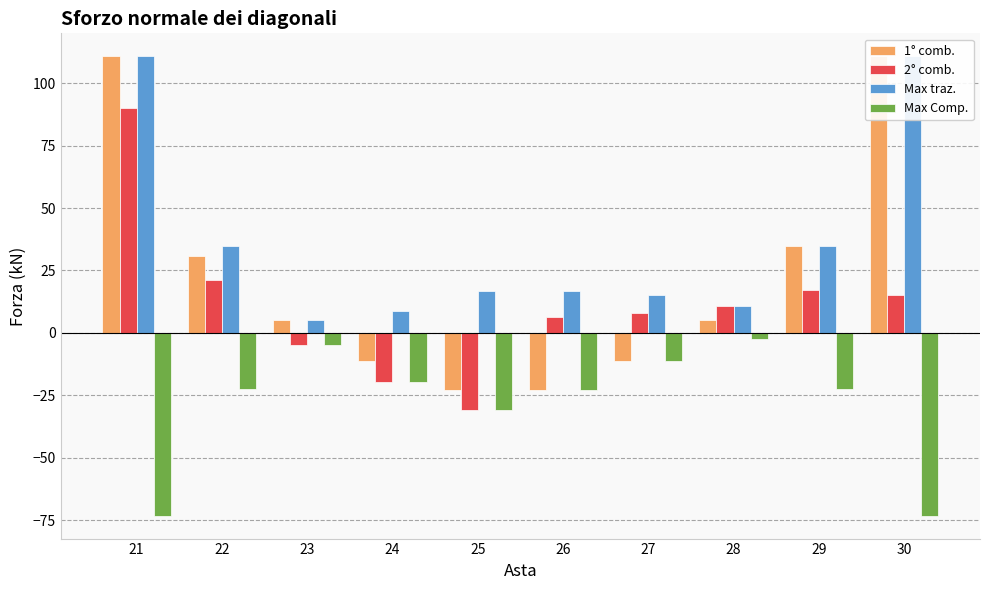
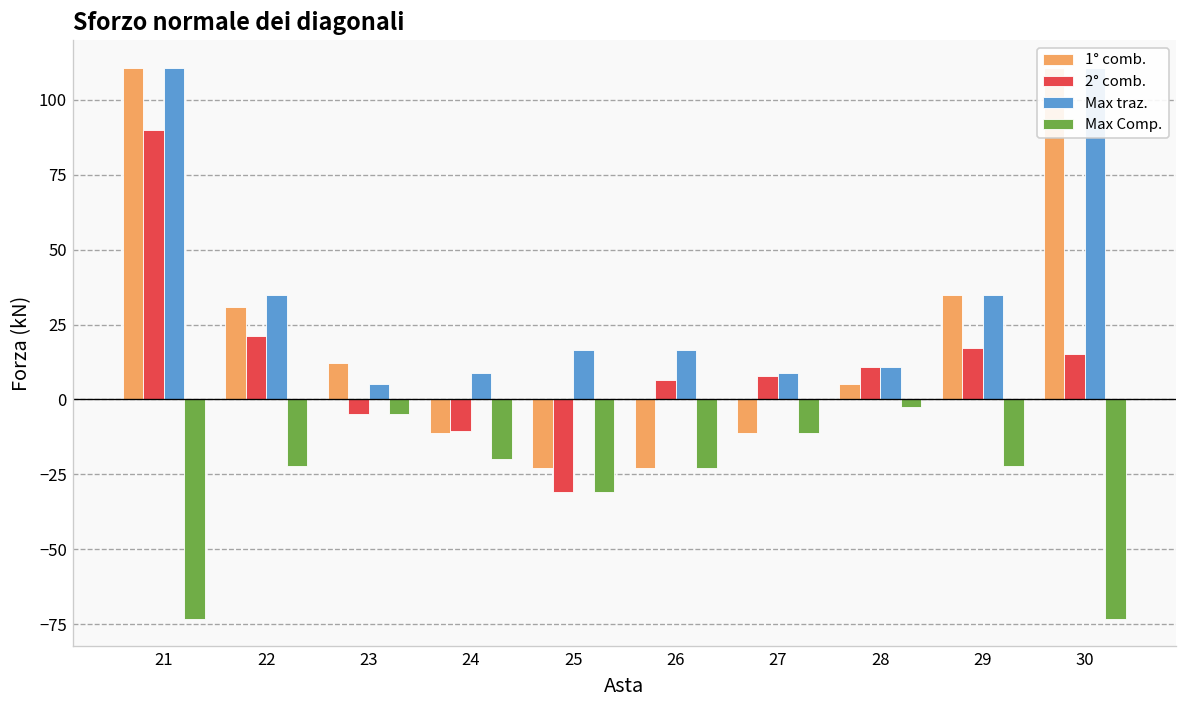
  {
    "1° comb.": {
      "21": 111,
      "22": 31,
-     "23": 5,
+     "23": 12,
      "24": -11,
      "25": -23,
      "26": -23,
      "27": -11,
      "28": 5,
      "29": 35
    },
    "2° comb.": {
      "21": 90,
      "22": 21,
      "23": -5,
-     "24": -20,
+     "24": -10,
      "25": -31,
      "26": 6,
      "27": 8,
      "28": 11,
      "29": 17,
      "30": 15
    },
    "Max traz.": {
      "21": 111,
      "22": 35,
      "23": 5,
      "24": 9,
      "25": 17,
      "26": 17,
-     "27": 15,
+     "27": 9,
      "28": 11,
      "29": 35
    },
    "Max Comp.": {
      "21": -73,
      "22": -22,
      "23": -5,
      "24": -20,
      "25": -31,
      "26": -23,
      "27": -11,
      "28": -2,
      "29": -22,
      "30": -73
    }
  }
